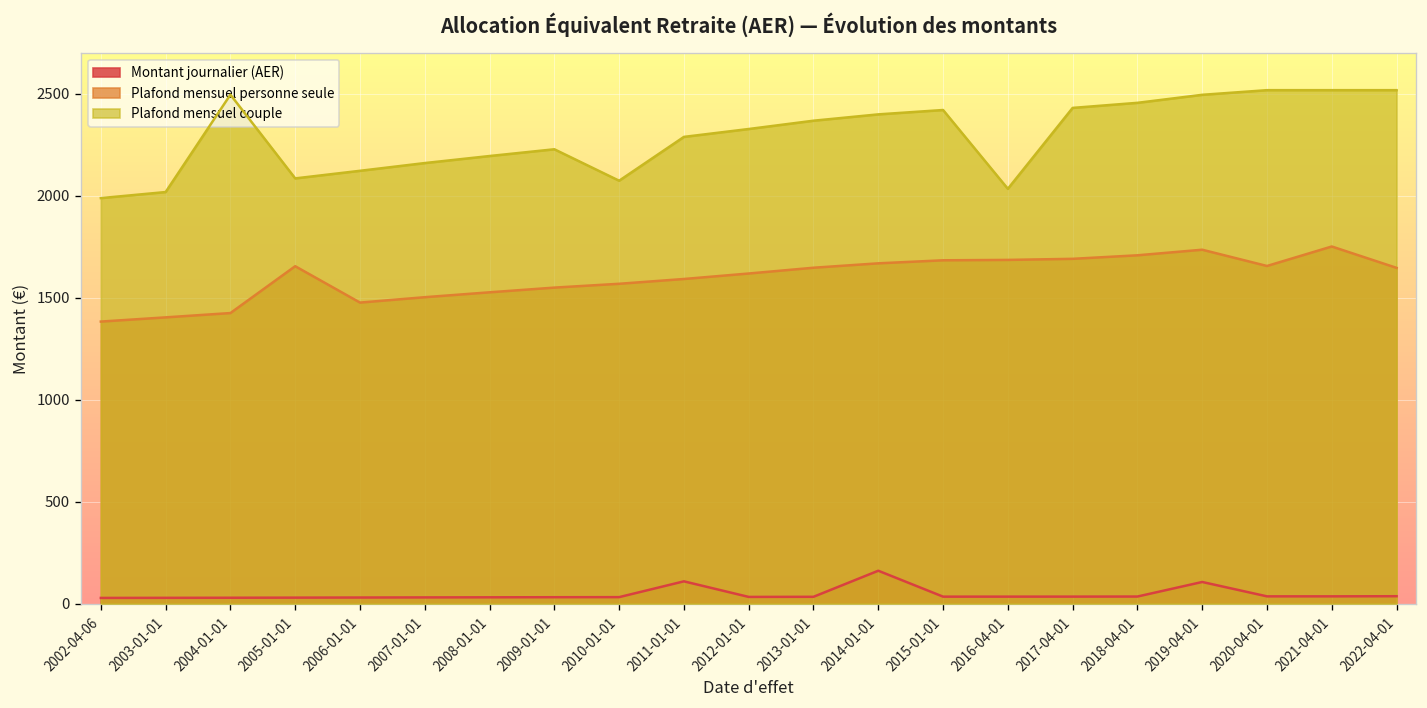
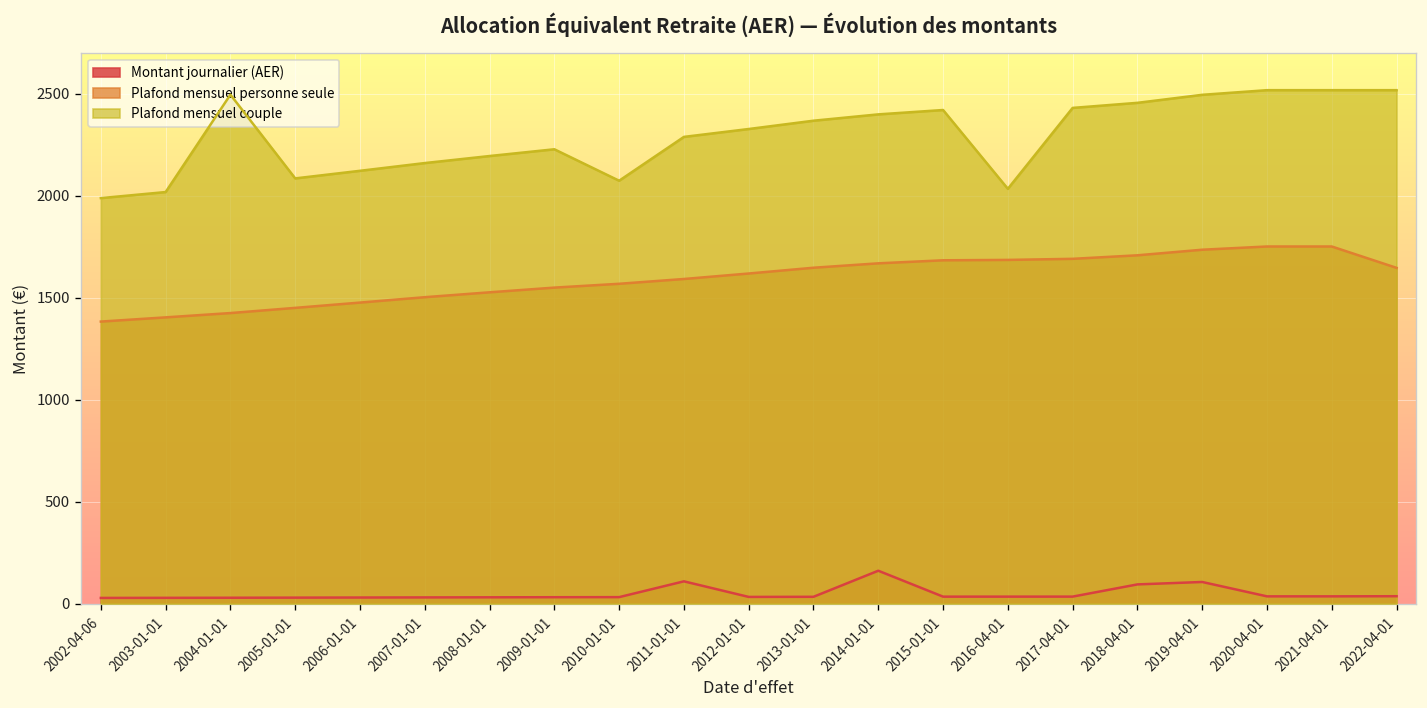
  {
    "Montant journalier (AER)": {
      "2002-04-06": 30,
      "2003-01-01": 30,
      "2004-01-01": 30,
      "2005-01-01": 30,
      "2006-01-01": 30,
      "2007-01-01": 30,
      "2008-01-01": 30,
      "2009-01-01": 30,
      "2010-01-01": 30,
      "2011-01-01": 110,
      "2012-01-01": 30,
      "2013-01-01": 30,
      "2014-01-01": 160,
      "2015-01-01": 40,
      "2016-04-01": 40,
      "2017-04-01": 40,
-     "2018-04-01": 40,
+     "2018-04-01": 100,
      "2019-04-01": 110,
      "2020-04-01": 40,
      "2021-04-01": 40,
      "2022-04-01": 40
    },
    "Plafond mensuel personne seule": {
      "2002-04-06": 1380,
      "2003-01-01": 1400,
      "2004-01-01": 1430,
-     "2005-01-01": 1660,
+     "2005-01-01": 1450,
      "2006-01-01": 1480,
      "2007-01-01": 1500,
      "2008-01-01": 1530,
      "2009-01-01": 1550,
      "2010-01-01": 1570,
      "2011-01-01": 1590,
      "2012-01-01": 1620,
      "2013-01-01": 1650,
      "2014-01-01": 1670,
      "2015-01-01": 1680,
      "2016-04-01": 1690,
      "2017-04-01": 1690,
      "2018-04-01": 1710,
      "2019-04-01": 1740,
-     "2020-04-01": 1660,
+     "2020-04-01": 1750,
      "2021-04-01": 1750,
      "2022-04-01": 1650
    },
    "Plafond mensuel couple": {
      "2002-04-06": 1990,
      "2003-01-01": 2020,
      "2005-01-01": 2090,
      "2006-01-01": 2120,
      "2007-01-01": 2160,
      "2008-01-01": 2200,
      "2009-01-01": 2230,
      "2010-01-01": 2070,
      "2011-01-01": 2290,
      "2012-01-01": 2330,
      "2013-01-01": 2370,
      "2014-01-01": 2400,
      "2015-01-01": 2420,
      "2016-04-01": 2030,
      "2017-04-01": 2430,
      "2018-04-01": 2460,
      "2019-04-01": 2500,
      "2020-04-01": 2520,
      "2021-04-01": 2520,
      "2022-04-01": 2520
    }
  }
